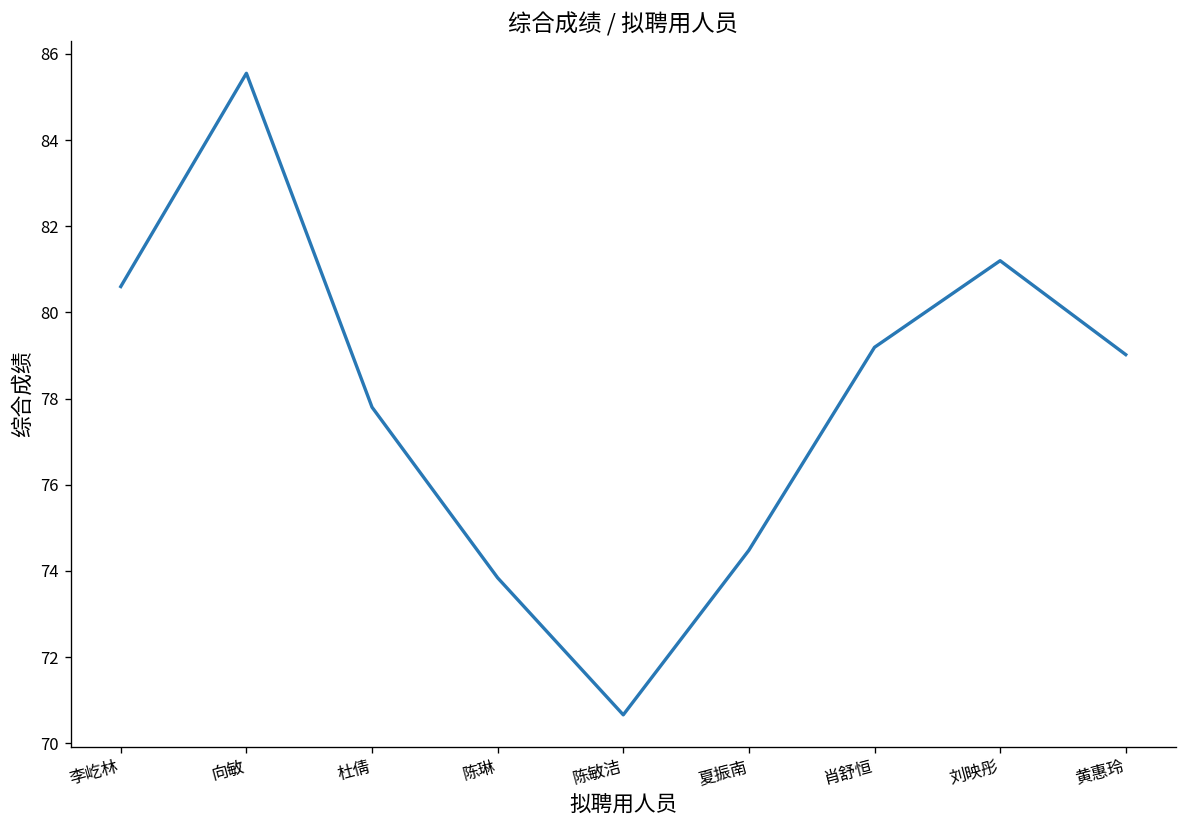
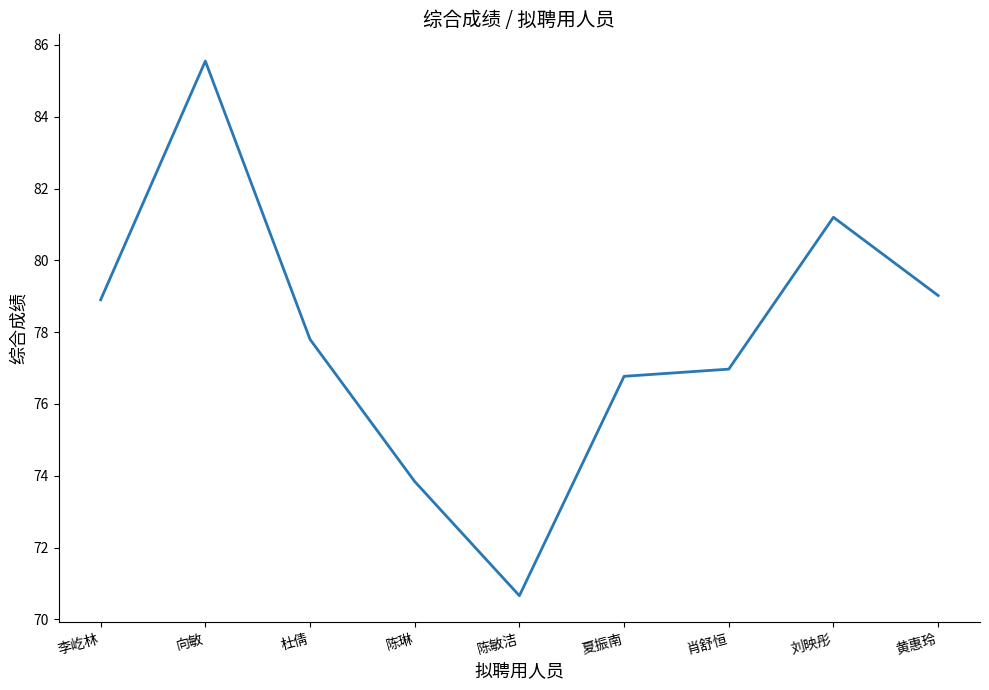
  {
-   "李屹林": 80.6,
+   "李屹林": 78.9,
    "向敏": 85.6,
    "杜倩": 77.8,
    "陈琳": 73.8,
    "陈敏洁": 70.7,
-   "夏振南": 74.5,
-   "肖舒恒": 79.2,
+   "夏振南": 76.8,
+   "肖舒恒": 77.0,
    "刘映彤": 81.2,
    "黄惠玲": 79.0
  }
